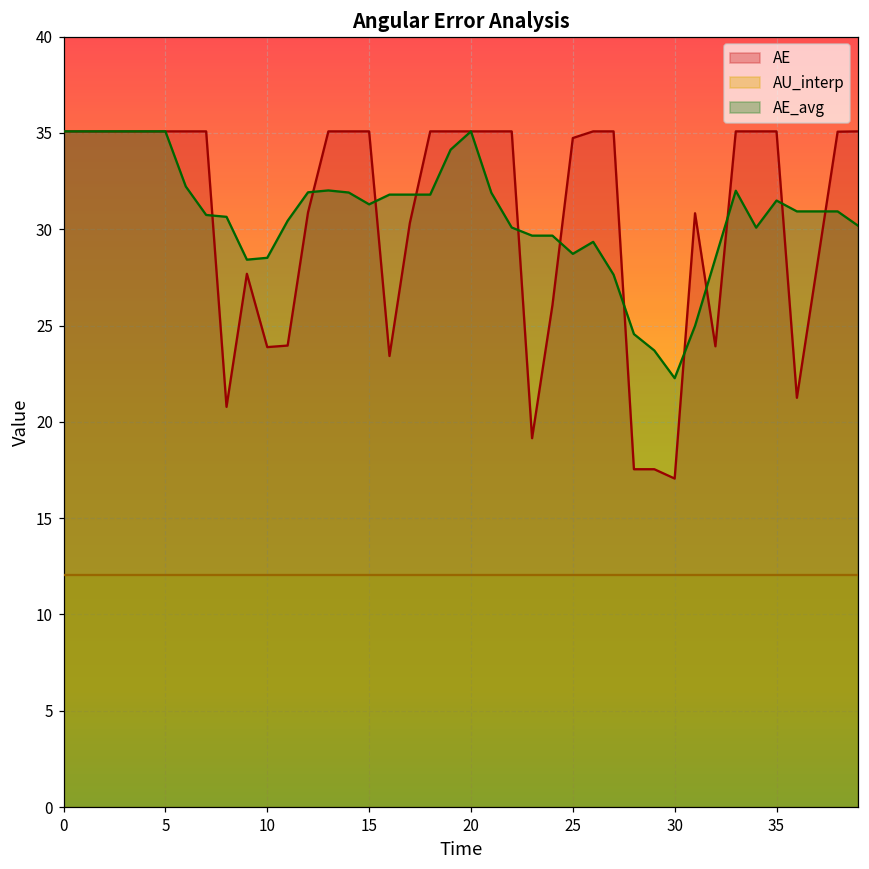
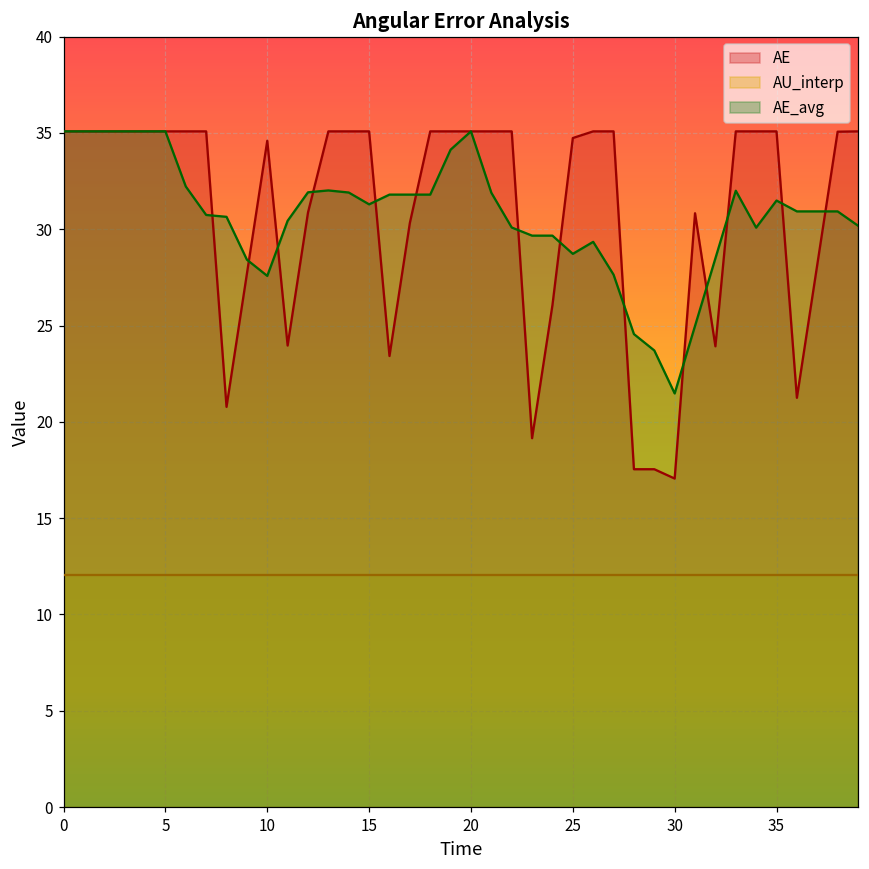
  {
    "AE": {
-     "10": 23.9,
+     "10": 34.6,
      "15": 35.1,
      "25": 34.7,
      "30": 17.1,
      "35": 35.1
    },
    "AU_interp": {
      "0": 12.0,
      "5": 12.0,
      "10": 12.0,
      "15": 12.0,
      "20": 12.0,
      "25": 12.0,
      "30": 12.0,
      "35": 12.0
    },
    "AE_avg": {
-     "10": 28.5,
+     "10": 27.6,
      "15": 31.3,
      "25": 28.7,
-     "30": 22.3,
+     "30": 21.5,
      "35": 31.5
    }
  }
